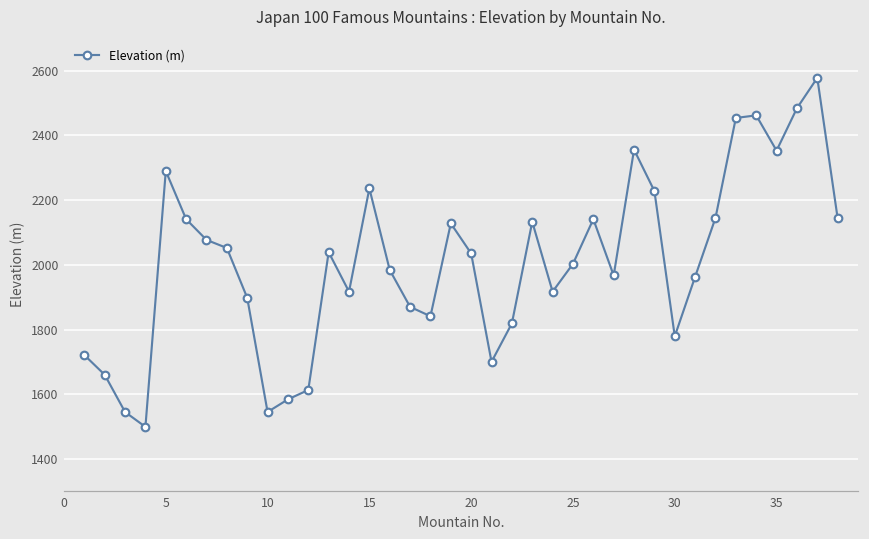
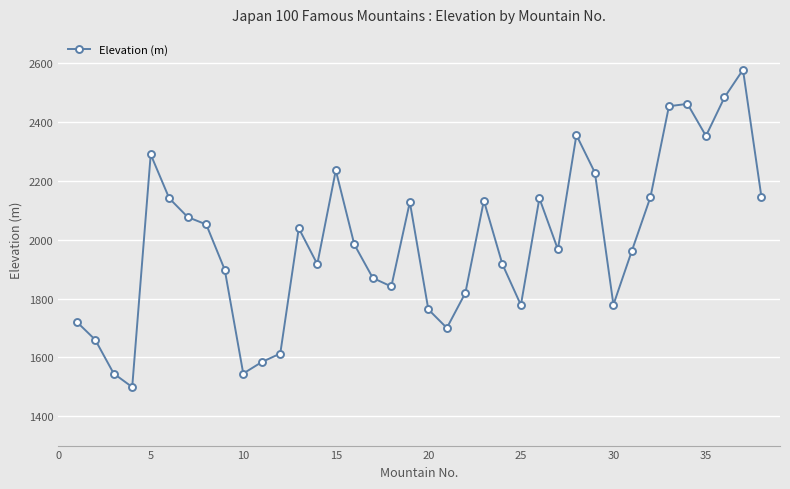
  {
    "5": 2290,
    "10": 1550,
    "15": 2240,
-   "20": 2040,
-   "25": 2000,
+   "20": 1760,
+   "25": 1780,
    "30": 1780,
    "35": 2350
  }
